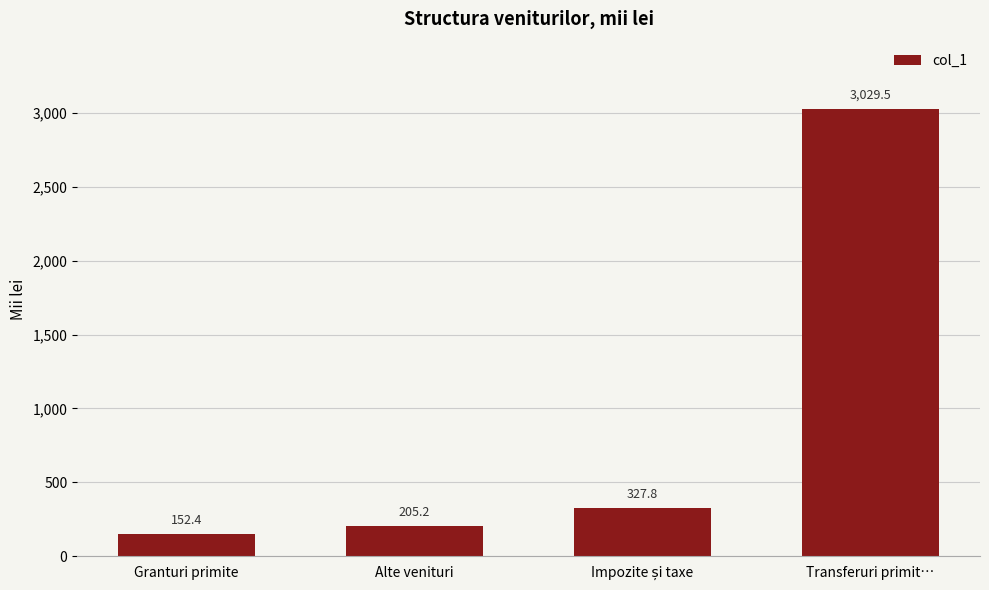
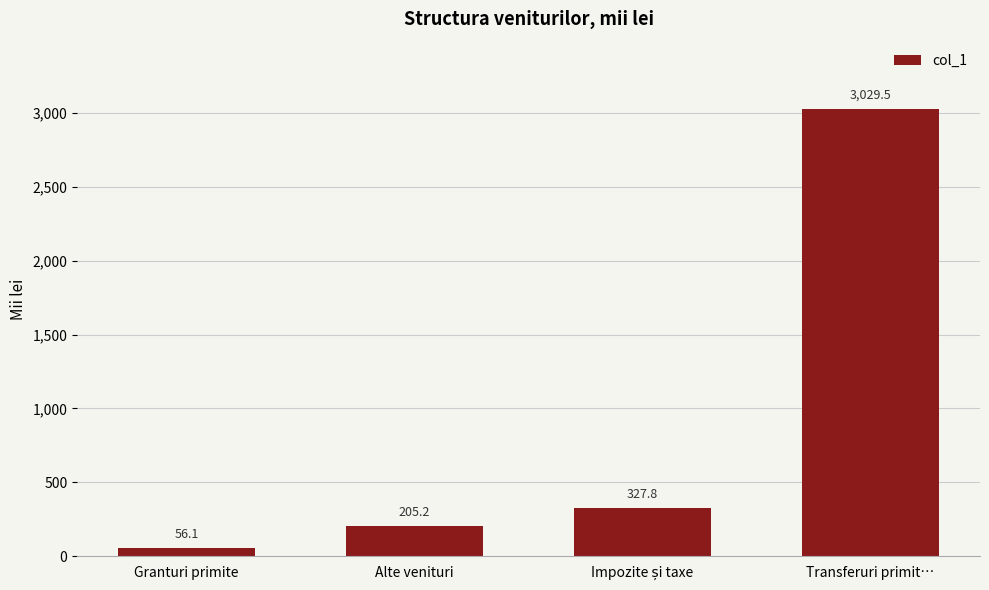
  {
-   "Granturi primite": "152.4",
+   "Granturi primite": "56.1",
    "Alte venituri": "205.2",
    "Impozite și taxe": "327.8",
    "Transferuri primit…": "3,029.5"
  }
